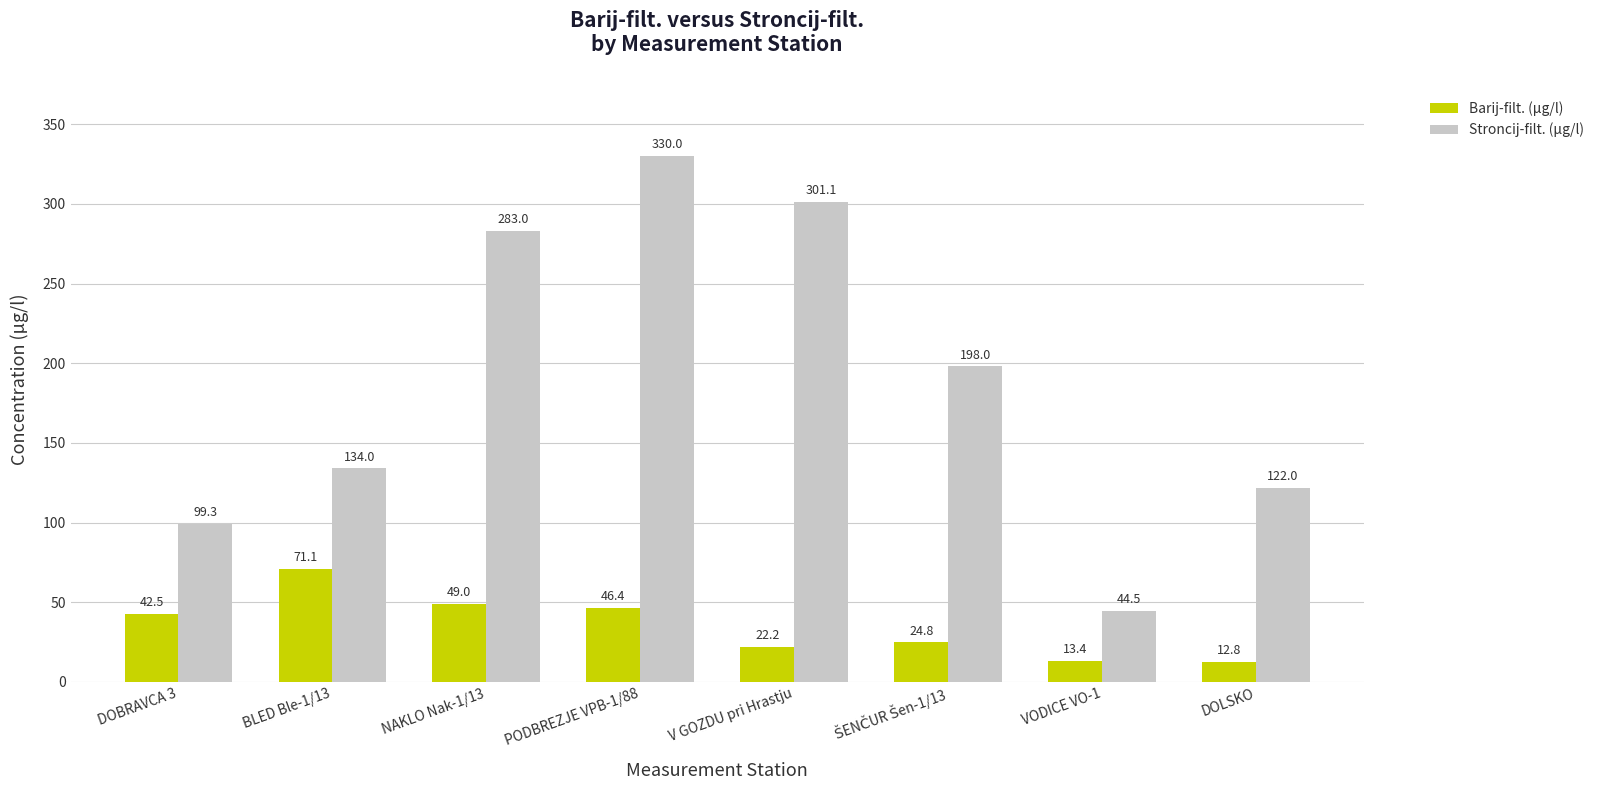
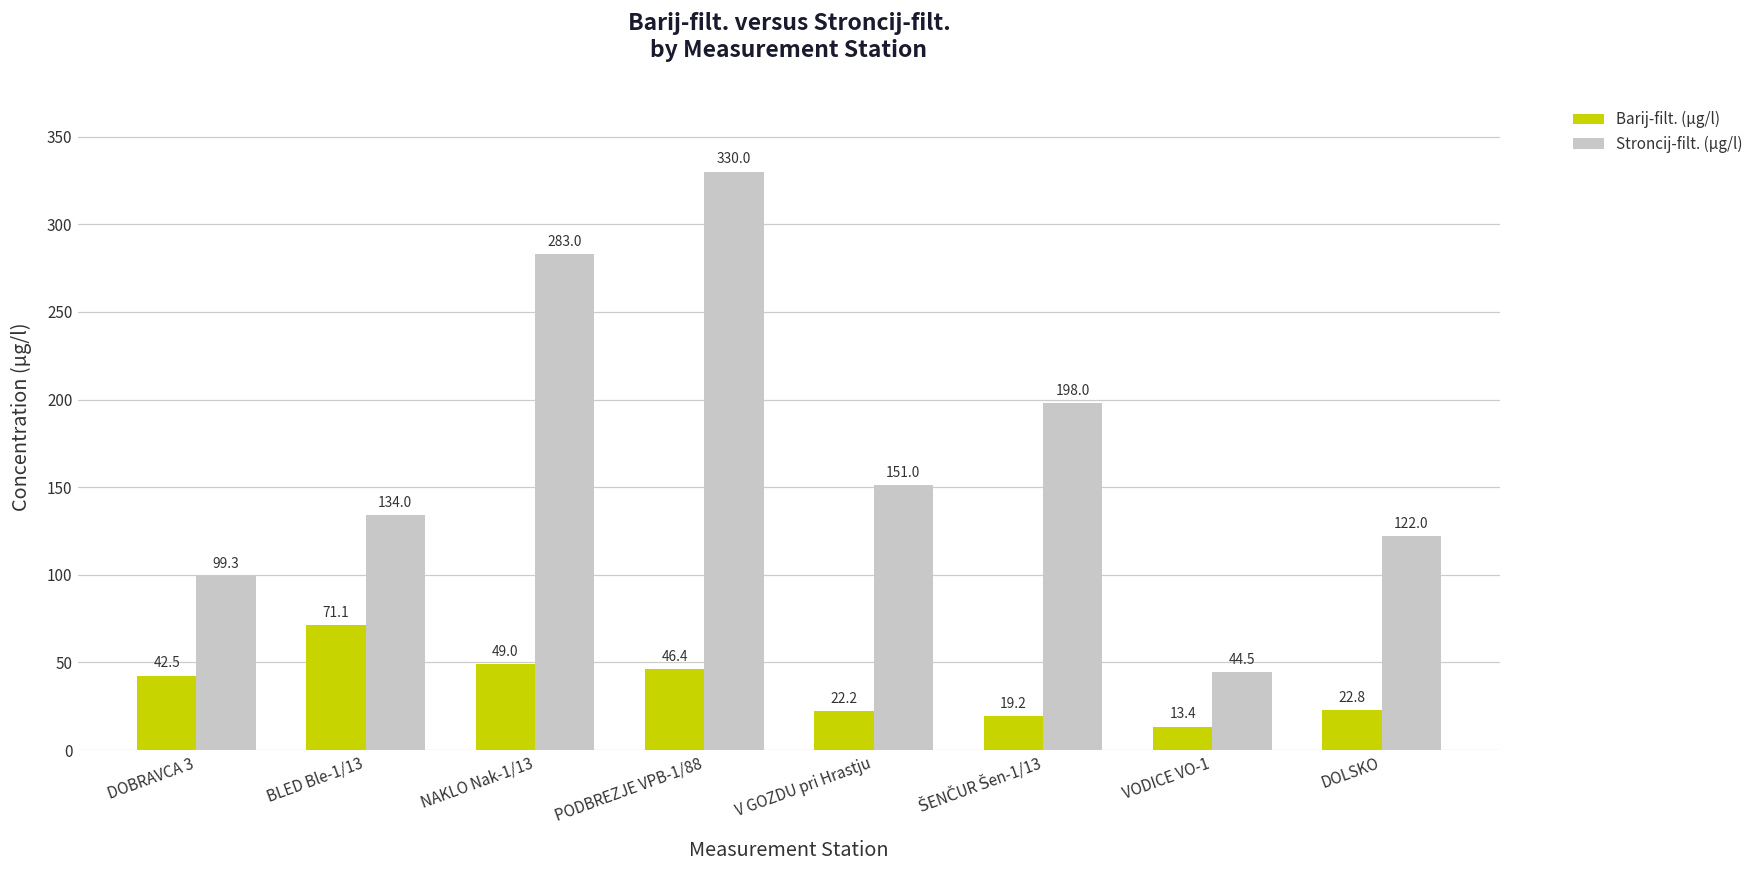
  {
    "Barij-filt. (µg/l)": {
      "DOBRAVCA 3": 42.5,
      "BLED Ble-1/13": 71.1,
      "NAKLO Nak-1/13": 49.0,
      "PODBREZJE VPB-1/88": 46.4,
      "V GOZDU pri Hrastju": 22.2,
-     "ŠENČUR Šen-1/13": 24.8,
+     "ŠENČUR Šen-1/13": 19.2,
      "VODICE VO-1": 13.4,
-     "DOLSKO": 12.8
+     "DOLSKO": 22.8
    },
    "Stroncij-filt. (µg/l)": {
      "DOBRAVCA 3": 99.3,
      "BLED Ble-1/13": 134.0,
      "NAKLO Nak-1/13": 283.0,
      "PODBREZJE VPB-1/88": 330.0,
-     "V GOZDU pri Hrastju": 301.1,
+     "V GOZDU pri Hrastju": 151.0,
      "ŠENČUR Šen-1/13": 198.0,
      "VODICE VO-1": 44.5,
      "DOLSKO": 122.0
    }
  }
